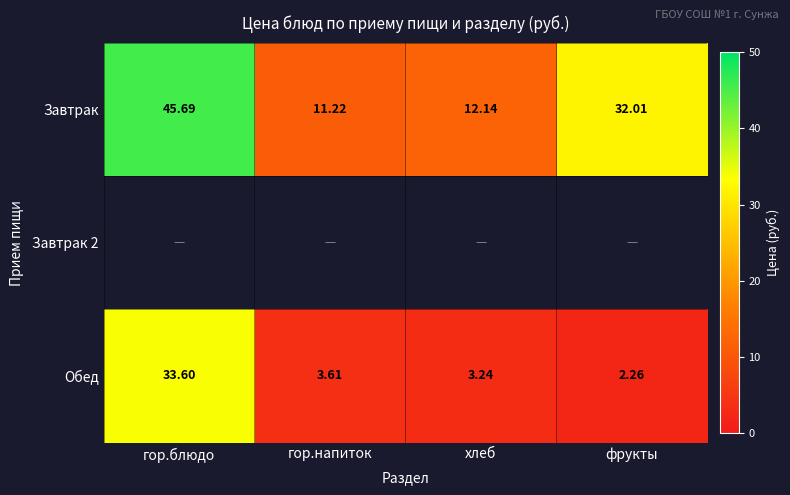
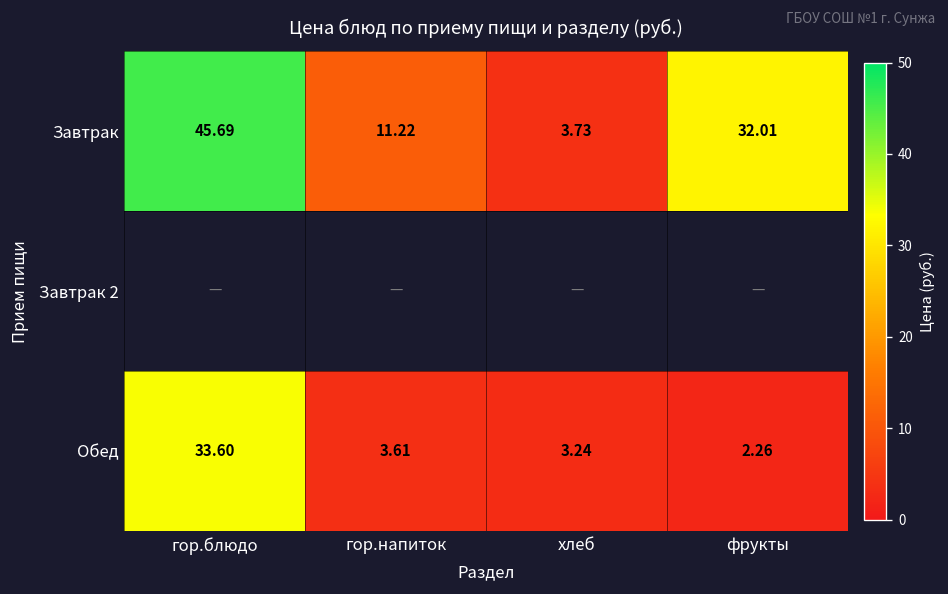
  {
    "Завтрак": {
      "гор.блюдо": 45.69,
      "гор.напиток": 11.22,
-     "хлеб": 12.14,
+     "хлеб": 3.73,
      "фрукты": 32.01
    },
    "Обед": {
      "гор.блюдо": 33.60,
      "гор.напиток": 3.61,
      "хлеб": 3.24,
      "фрукты": 2.26
    }
  }
